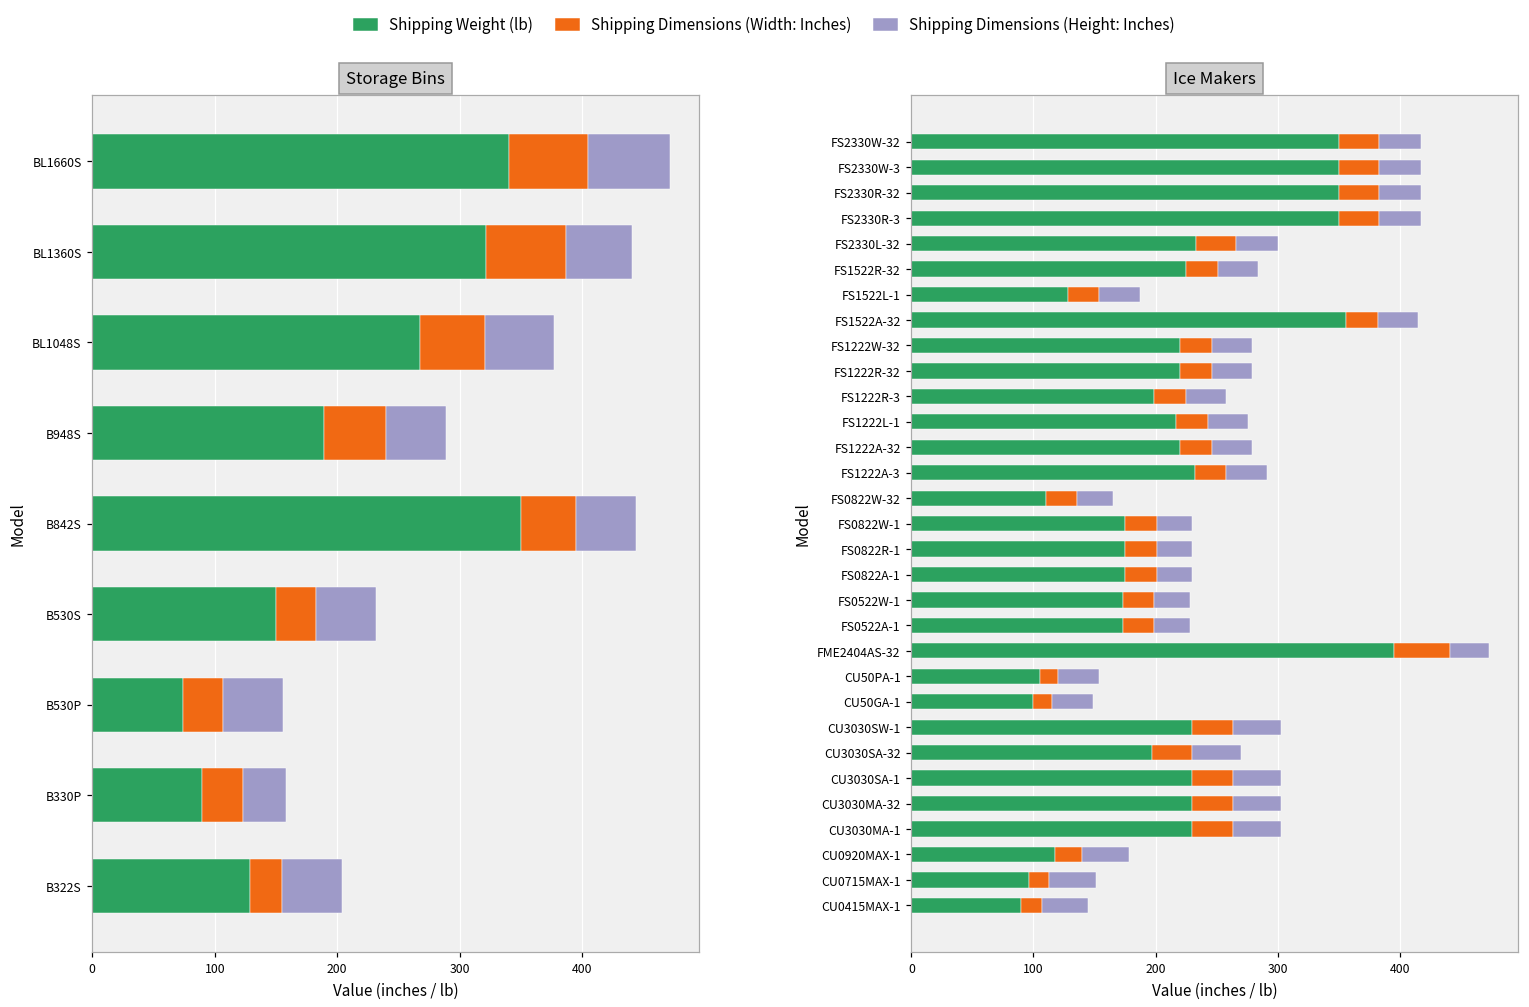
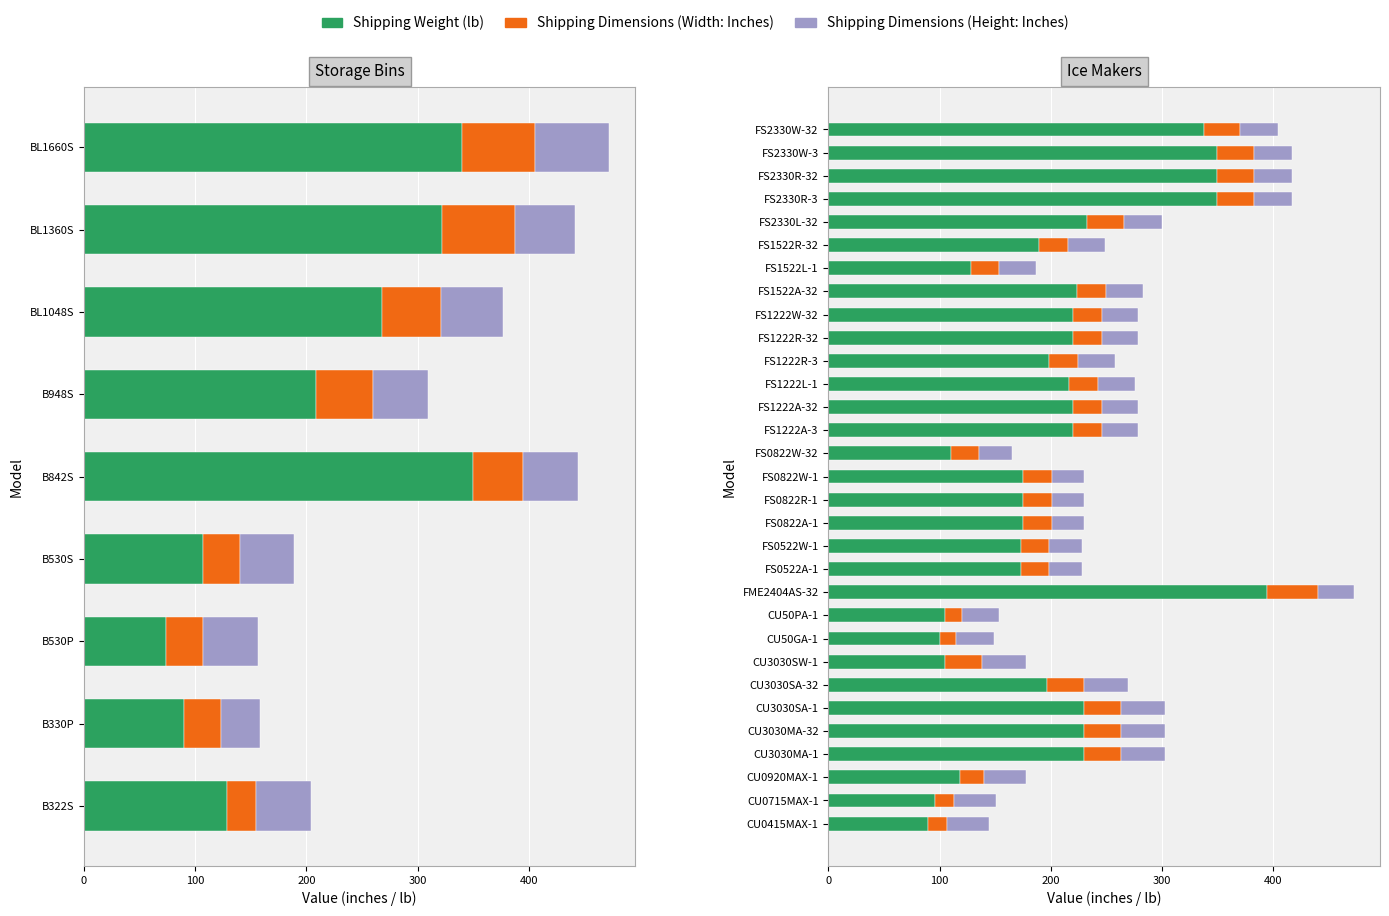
  {
    "Storage Bins": {
      "Shipping Weight (lb)": {
        "BL1660S": 340,
        "BL1360S": 322,
        "BL1048S": 268,
-       "B948S": 189,
+       "B948S": 209,
        "B842S": 350,
-       "B530S": 150,
+       "B530S": 107,
        "B530P": 74,
        "B330P": 90,
        "B322S": 129
      },
      "Shipping Dimensions (Width: Inches)": {
        "BL1660S": 65,
        "BL1360S": 65,
        "BL1048S": 53,
        "B948S": 51,
        "B842S": 45,
        "B530S": 33,
        "B530P": 33,
        "B330P": 33,
        "B322S": 26
      },
      "Shipping Dimensions (Height: Inches)": {
        "BL1660S": 67,
        "BL1360S": 54,
        "BL1048S": 56,
        "B948S": 49,
        "B842S": 49,
        "B530S": 49,
        "B530P": 49,
        "B330P": 35,
        "B322S": 49
      }
    },
    "Ice Makers": {
      "Shipping Weight (lb)": {
-       "FS2330W-32": 350,
+       "FS2330W-32": 338,
        "FS2330W-3": 350,
        "FS2330R-32": 350,
        "FS2330R-3": 350,
        "FS2330L-32": 233,
-       "FS1522R-32": 225,
+       "FS1522R-32": 190,
        "FS1522L-1": 128,
-       "FS1522A-32": 356,
+       "FS1522A-32": 224,
        "FS1222W-32": 220,
        "FS1222R-32": 220,
        "FS1222R-3": 199,
        "FS1222L-1": 217,
        "FS1222A-32": 220,
-       "FS1222A-3": 232,
+       "FS1222A-3": 220,
        "FS0822W-32": 110,
        "FS0822W-1": 175,
        "FS0822R-1": 175,
        "FS0822A-1": 175,
        "FS0522W-1": 173,
        "FS0522A-1": 173,
        "FME2404AS-32": 395,
        "CU50PA-1": 105,
        "CU50GA-1": 100,
-       "CU3030SW-1": 230,
+       "CU3030SW-1": 105,
        "CU3030SA-32": 197,
        "CU3030SA-1": 230,
        "CU3030MA-32": 230,
        "CU3030MA-1": 230,
        "CU0920MAX-1": 118,
        "CU0715MAX-1": 96,
        "CU0415MAX-1": 90
      },
      "Shipping Dimensions (Width: Inches)": {
        "FS2330W-32": 33,
        "FS2330W-3": 33,
        "FS2330R-32": 33,
        "FS2330R-3": 33,
        "FS2330L-32": 33,
        "FS1522R-32": 26,
        "FS1522L-1": 26,
        "FS1522A-32": 26,
        "FS1222W-32": 26,
        "FS1222R-32": 26,
        "FS1222R-3": 26,
        "FS1222L-1": 26,
        "FS1222A-32": 26,
        "FS1222A-3": 26,
        "FS0822W-32": 26,
        "FS0822W-1": 26,
        "FS0822R-1": 26,
        "FS0822A-1": 26,
        "FS0522W-1": 26,
        "FS0522A-1": 26,
        "FME2404AS-32": 46,
        "CU50PA-1": 15,
        "CU50GA-1": 15,
        "CU3030SW-1": 33,
        "CU3030SA-32": 33,
        "CU3030SA-1": 33,
        "CU3030MA-32": 33,
        "CU3030MA-1": 33,
        "CU0920MAX-1": 22,
        "CU0715MAX-1": 17,
        "CU0415MAX-1": 17
      },
      "Shipping Dimensions (Height: Inches)": {
        "FS2330W-32": 34,
        "FS2330W-3": 34,
        "FS2330R-32": 34,
        "FS2330R-3": 34,
        "FS2330L-32": 34,
        "FS1522R-32": 33,
        "FS1522L-1": 33,
        "FS1522A-32": 33,
        "FS1222W-32": 33,
        "FS1222R-32": 33,
        "FS1222R-3": 33,
        "FS1222L-1": 33,
        "FS1222A-32": 33,
        "FS1222A-3": 33,
        "FS0822W-32": 29,
        "FS0822W-1": 29,
        "FS0822R-1": 29,
        "FS0822A-1": 29,
        "FS0522W-1": 29,
        "FS0522A-1": 29,
        "FME2404AS-32": 32,
        "CU50PA-1": 34,
        "CU50GA-1": 34,
        "CU3030SW-1": 40,
        "CU3030SA-32": 40,
        "CU3030SA-1": 40,
        "CU3030MA-32": 40,
        "CU3030MA-1": 40,
        "CU0920MAX-1": 38,
        "CU0715MAX-1": 38,
        "CU0415MAX-1": 38
      }
    }
  }
